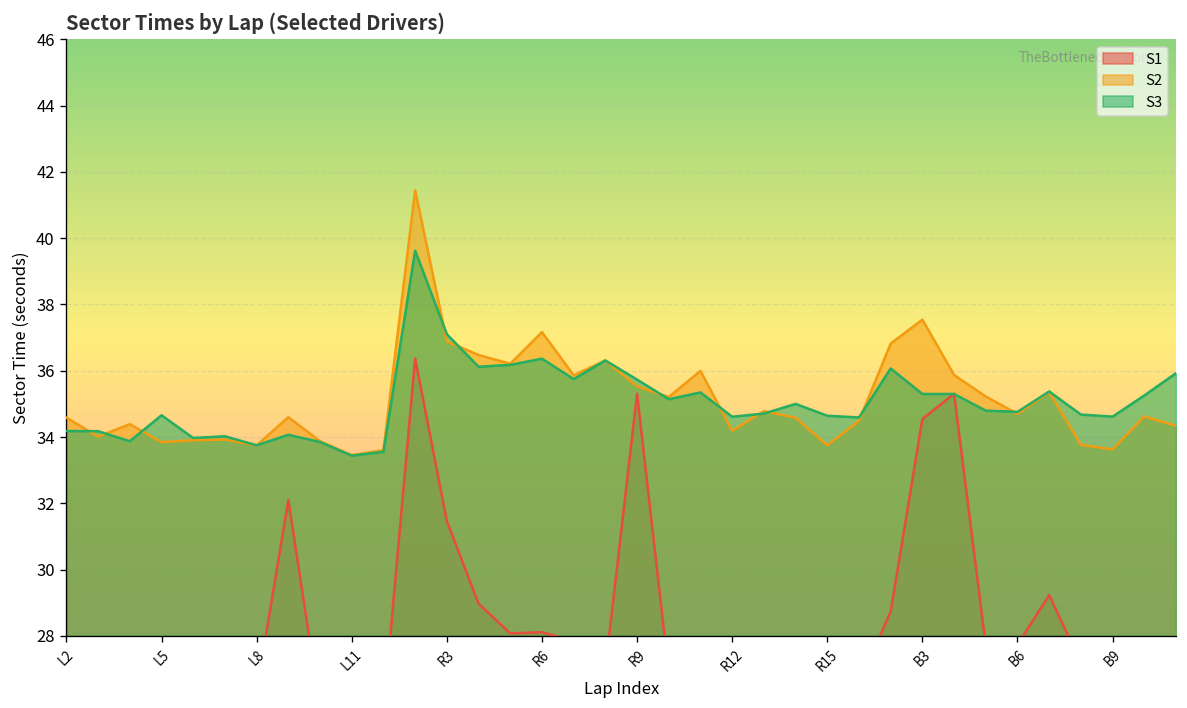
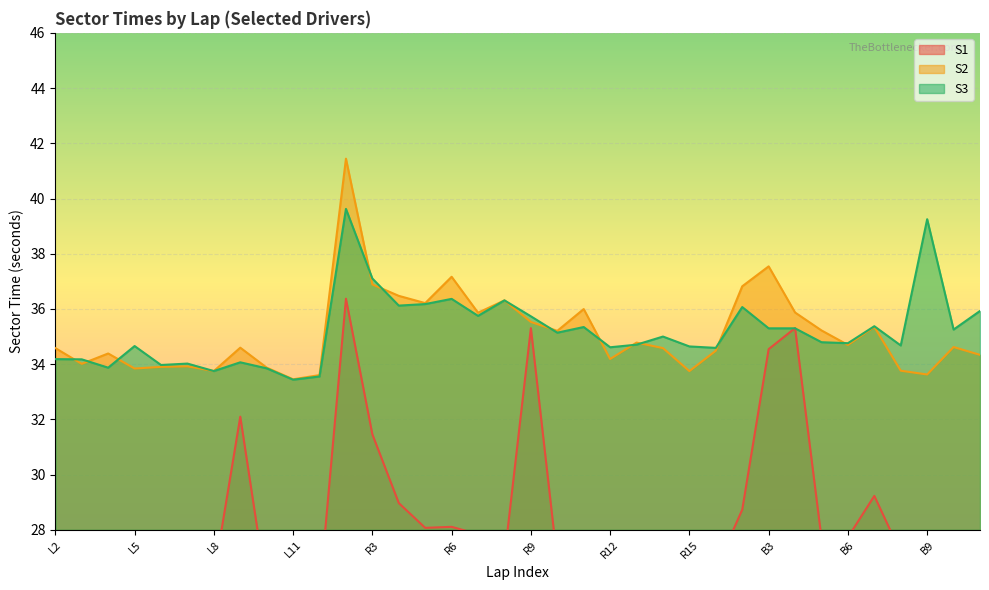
  {
    "S2": {
      "L2": 34.6,
      "L5": 33.8,
      "R3": 36.9,
      "R6": 37.2,
      "R9": 35.5,
      "R12": 34.2,
      "R15": 33.8,
      "B3": 37.5,
      "B9": 33.6
    },
    "S3": {
      "L2": 34.2,
      "L5": 34.7,
      "R3": 37.1,
      "R6": 36.4,
      "R9": 35.7,
      "R12": 34.6,
      "R15": 34.6,
      "B3": 35.3,
-     "B9": 34.6
+     "B9": 39.3
    }
  }
